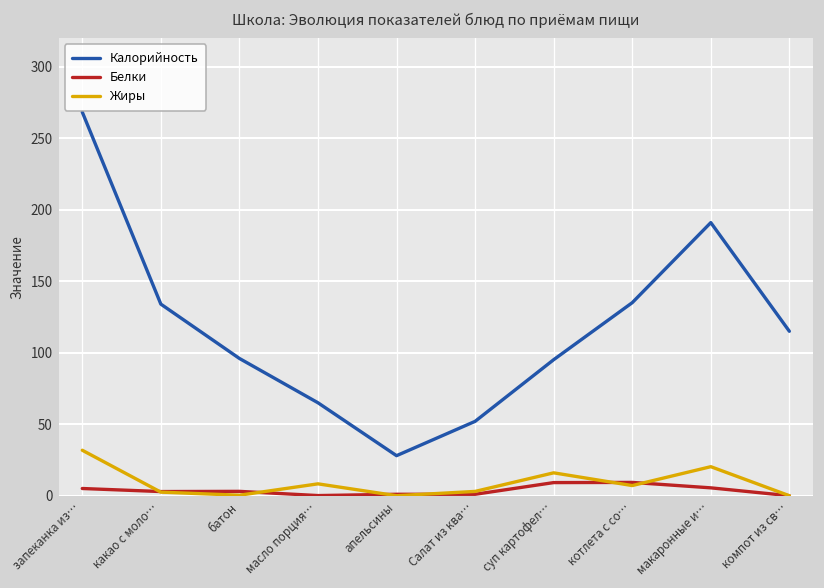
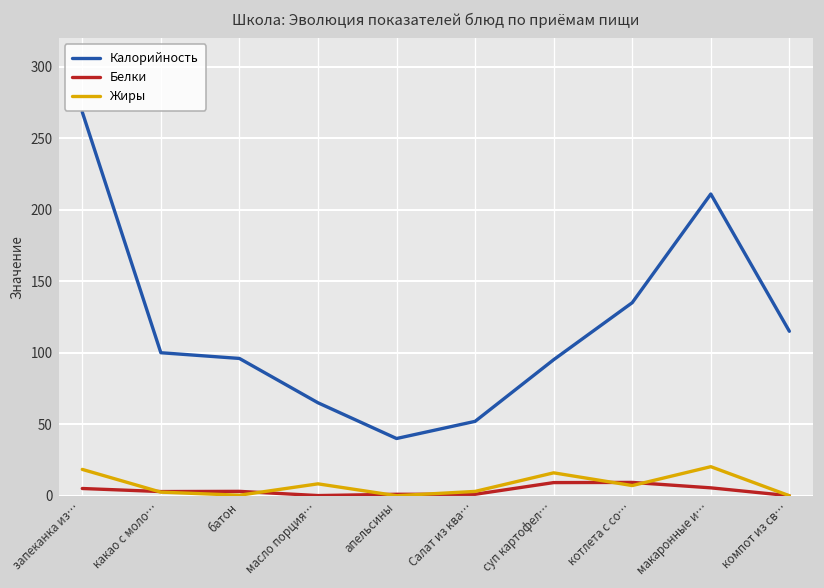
  {
    "Калорийность": {
      "запеканка из…": 268,
-     "какао с моло…": 134,
+     "какао с моло…": 100,
      "батон": 96,
      "масло порция…": 65,
-     "апельсины": 28,
+     "апельсины": 40,
      "Салат из ква…": 52,
      "суп картофел…": 95,
      "котлета с со…": 135,
-     "макаронные и…": 191,
+     "макаронные и…": 211,
      "компот из св…": 115
    },
    "Белки": {
      "запеканка из…": 5,
      "батон": 3,
      "масло порция…": 0,
      "суп картофел…": 9,
      "котлета с со…": 9,
      "макаронные и…": 6
    },
    "Жиры": {
-     "запеканка из…": 32,
+     "запеканка из…": 18,
      "батон": 0,
      "масло порция…": 8,
      "суп картофел…": 16,
      "котлета с со…": 7,
      "макаронные и…": 20
    }
  }
